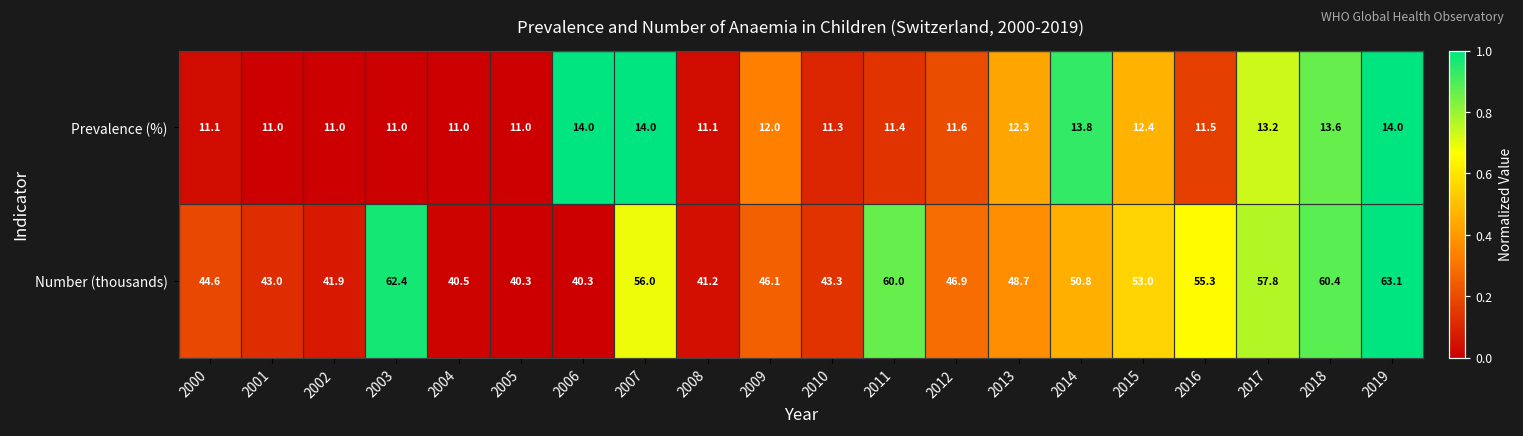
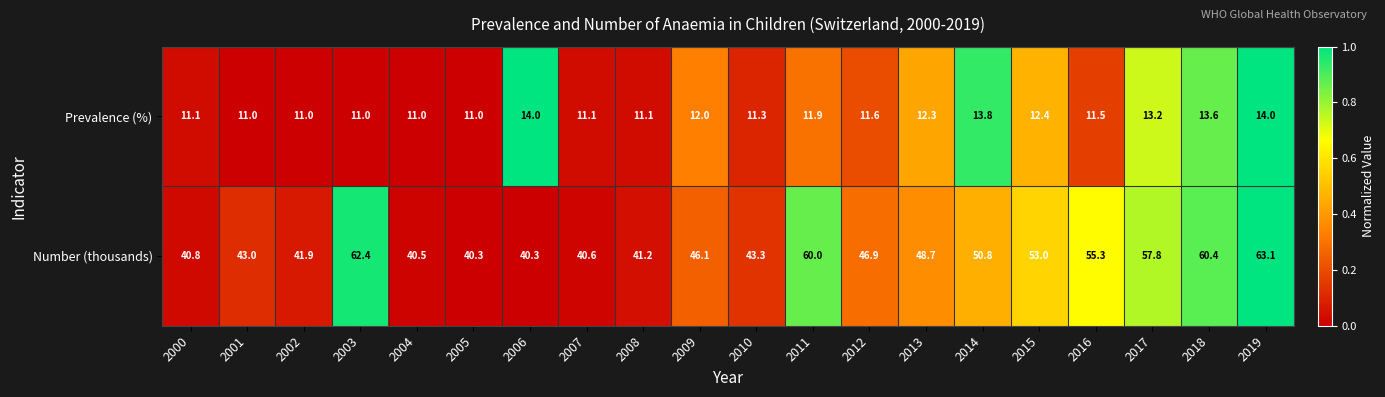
  {
    "Prevalence (%)": {
      "2000": 11.1,
      "2001": 11.0,
      "2002": 11.0,
      "2003": 11.0,
      "2004": 11.0,
      "2005": 11.0,
      "2006": 14.0,
-     "2007": 14.0,
+     "2007": 11.1,
      "2008": 11.1,
      "2009": 12.0,
      "2010": 11.3,
-     "2011": 11.4,
+     "2011": 11.9,
      "2012": 11.6,
      "2013": 12.3,
      "2014": 13.8,
      "2015": 12.4,
      "2016": 11.5,
      "2017": 13.2,
      "2018": 13.6,
      "2019": 14.0
    },
    "Number (thousands)": {
-     "2000": 44.6,
+     "2000": 40.8,
      "2001": 43.0,
      "2002": 41.9,
      "2003": 62.4,
      "2004": 40.5,
      "2005": 40.3,
      "2006": 40.3,
-     "2007": 56.0,
+     "2007": 40.6,
      "2008": 41.2,
      "2009": 46.1,
      "2010": 43.3,
      "2011": 60.0,
      "2012": 46.9,
      "2013": 48.7,
      "2014": 50.8,
      "2015": 53.0,
      "2016": 55.3,
      "2017": 57.8,
      "2018": 60.4,
      "2019": 63.1
    }
  }
